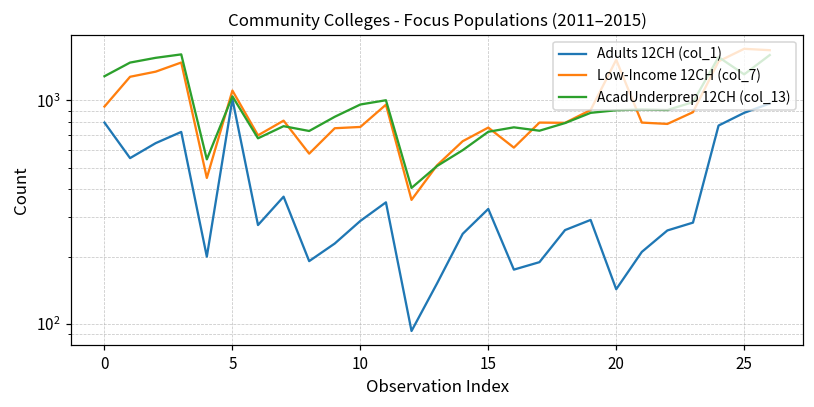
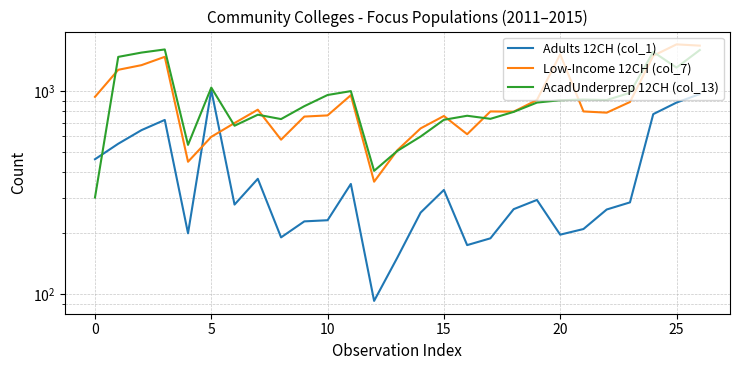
  {
    "Adults 12CH (col_1)": {
-     "0": 800,
-     "10": 290,
+     "0": 460,
+     "10": 230,
      "15": 330,
-     "20": 140,
+     "20": 200,
      "25": 880
    },
    "Low-Income 12CH (col_7)": {
      "0": 900,
-     "5": 1100,
+     "5": 600,
      "10": 760,
      "15": 760
    },
    "AcadUnderprep 12CH (col_13)": {
-     "0": 1300,
+     "0": 300,
      "10": 1000,
      "15": 720,
      "20": 900
    }
  }
